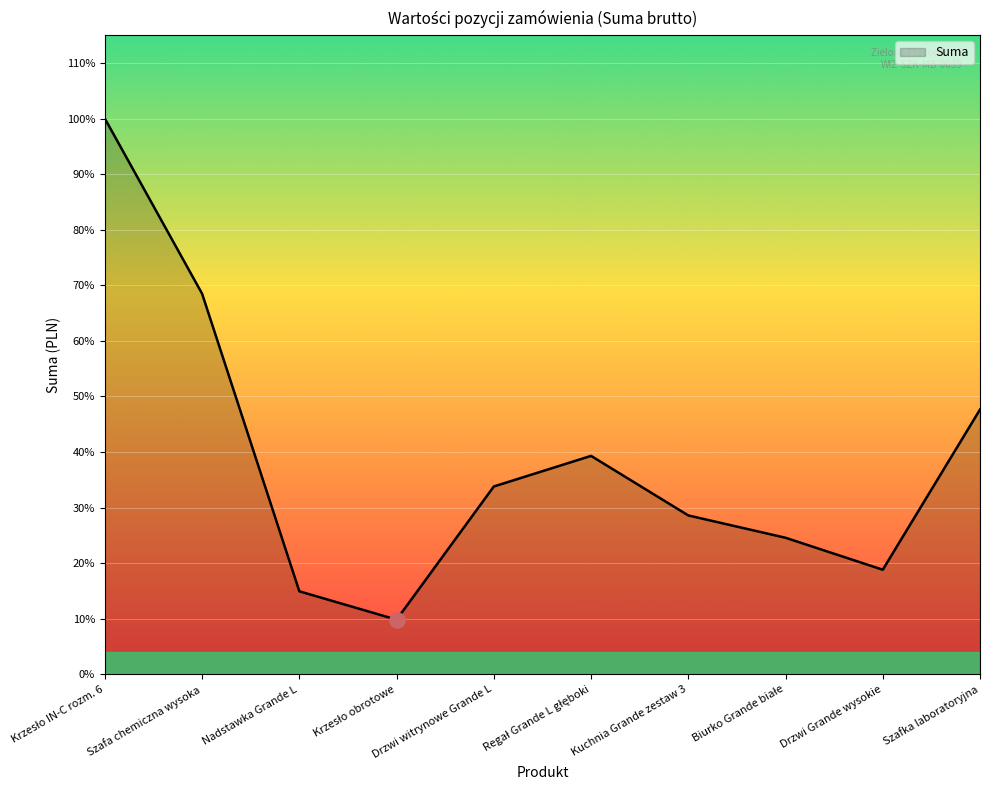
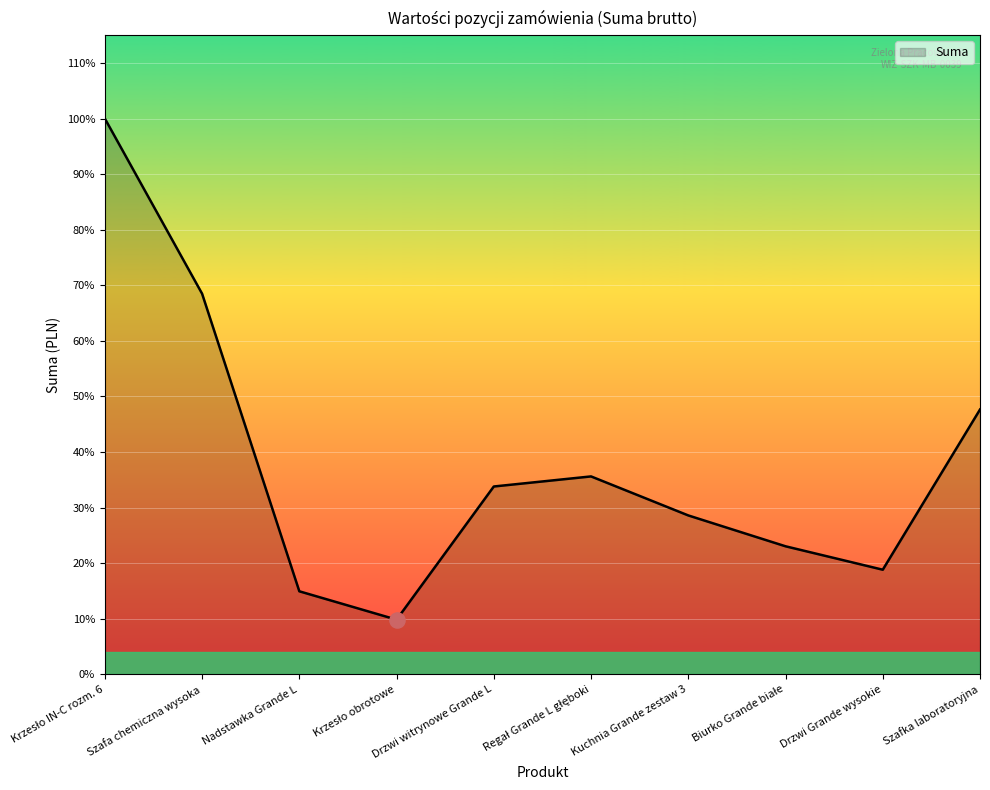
  {
    "Suma": {
      "Krzesło IN-C rozm. 6": "100%",
      "Szafa chemiczna wysoka": "68%",
      "Nadstawka Grande L": "15%",
      "Drzwi witrynowe Grande L": "34%",
-     "Regał Grande L głęboki": "39%",
+     "Regał Grande L głęboki": "36%",
      "Kuchnia Grande zestaw 3": "29%",
-     "Biurko Grande białe": "25%",
+     "Biurko Grande białe": "23%",
      "Drzwi Grande wysokie": "19%",
      "Szafka laboratoryjna": "48%"
    }
  }
